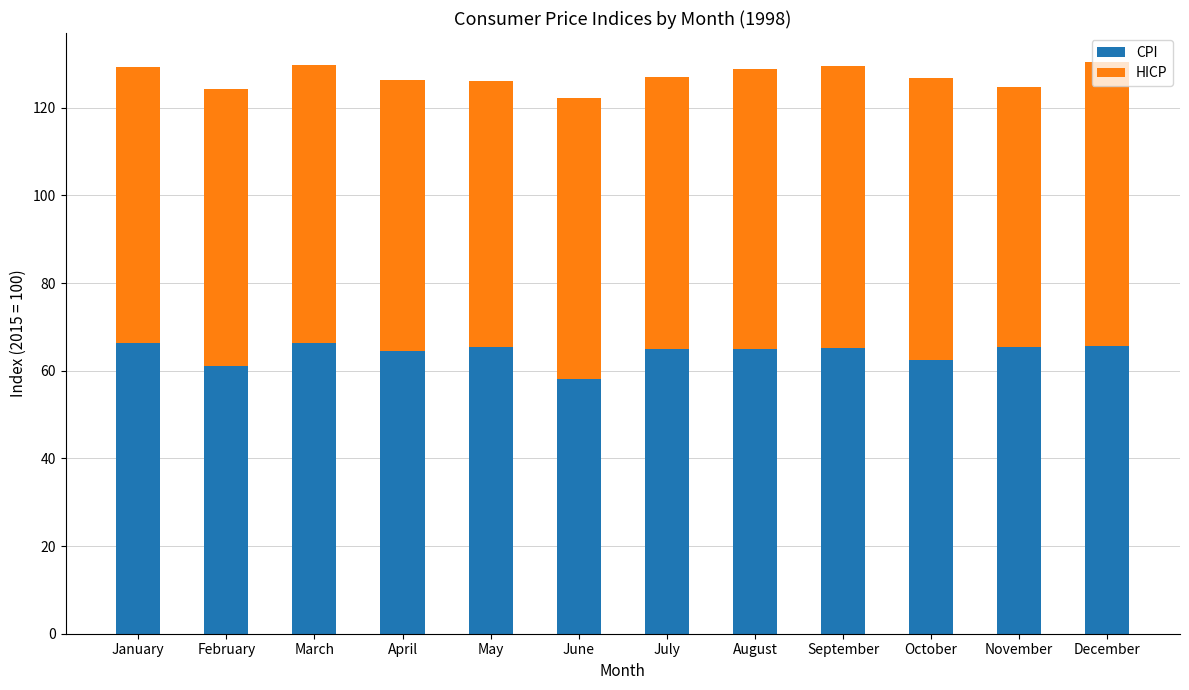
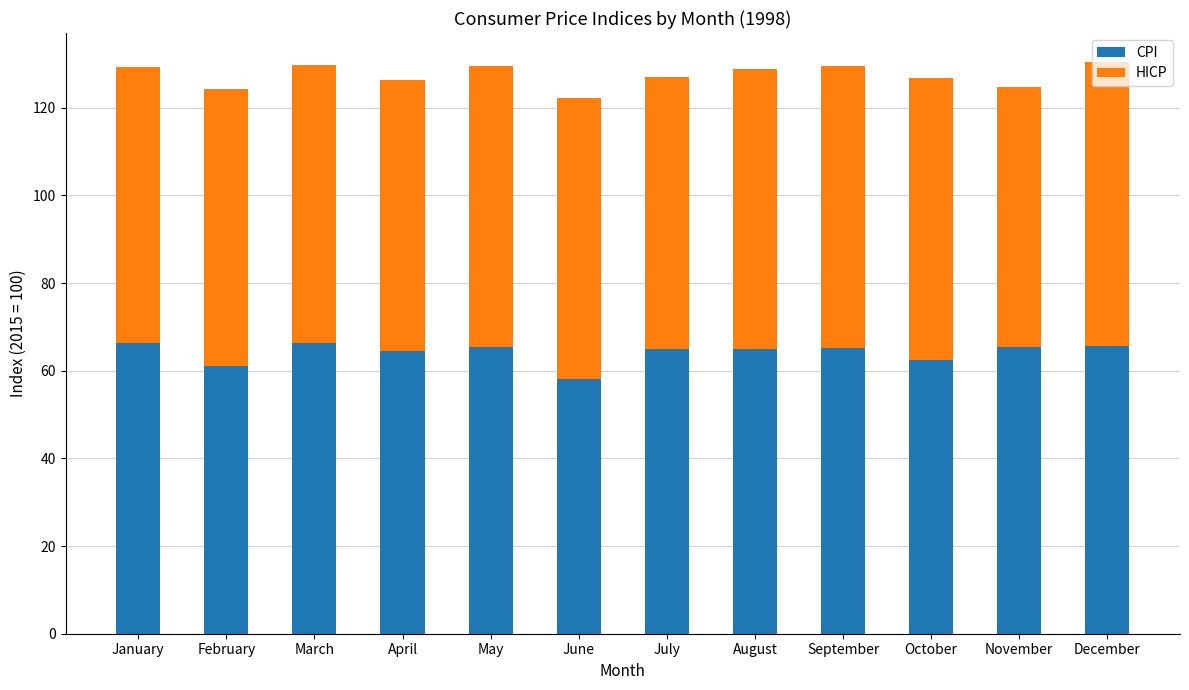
  {
    "CPI": {
      "January": 66,
      "February": 61,
      "March": 66,
      "April": 65,
      "May": 65,
      "June": 58,
      "July": 65,
      "August": 65,
      "September": 65,
      "October": 62,
      "November": 65,
      "December": 66
    },
    "HICP": {
      "January": 63,
      "February": 63,
      "March": 63,
      "April": 62,
-     "May": 61,
+     "May": 64,
      "June": 64,
      "July": 62,
      "August": 64,
      "September": 64,
      "October": 64,
      "November": 59
    }
  }
